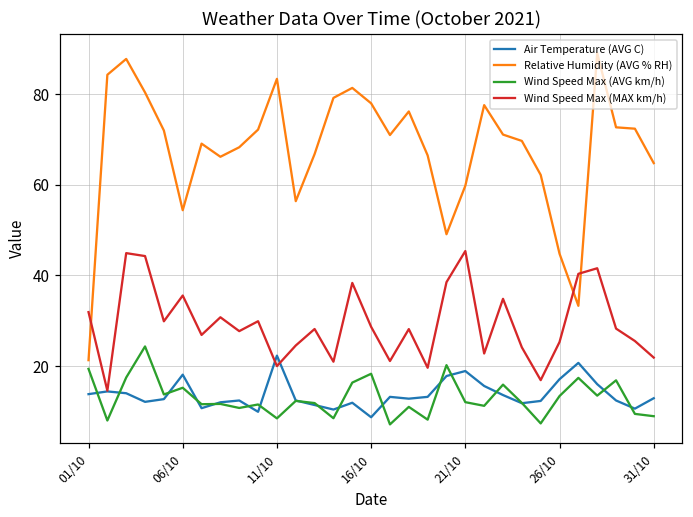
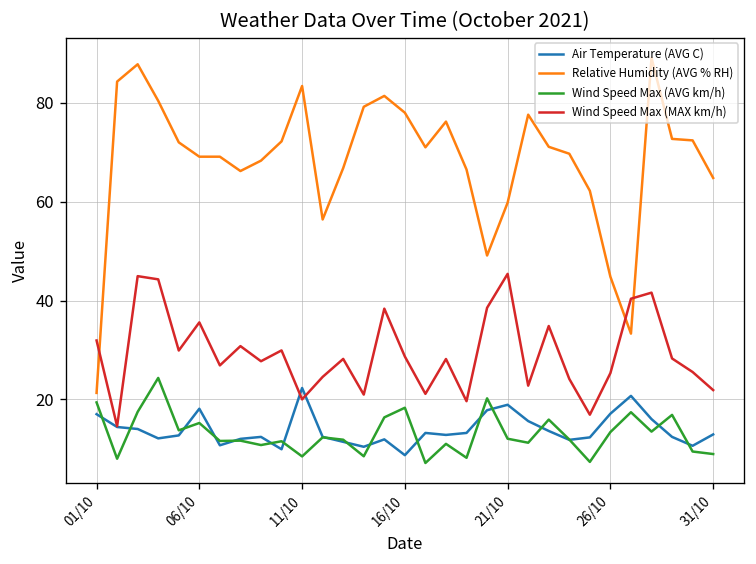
  {
    "Air Temperature (AVG C)": {
-     "01/10": 14,
+     "01/10": 17,
      "06/10": 18,
      "11/10": 22,
      "16/10": 9,
      "21/10": 19,
      "26/10": 17,
      "31/10": 13
    },
    "Relative Humidity (AVG % RH)": {
      "01/10": 21,
-     "06/10": 54,
+     "06/10": 69,
      "11/10": 83,
      "16/10": 78,
      "21/10": 60,
      "26/10": 45,
      "31/10": 65
    },
    "Wind Speed Max (AVG km/h)": {
      "01/10": 19,
      "06/10": 15,
      "11/10": 8,
      "16/10": 18,
      "21/10": 12,
      "26/10": 13,
      "31/10": 9
    },
    "Wind Speed Max (MAX km/h)": {
      "01/10": 32,
      "06/10": 36,
      "11/10": 20,
      "16/10": 29,
      "21/10": 45,
      "26/10": 25,
      "31/10": 22
    }
  }
